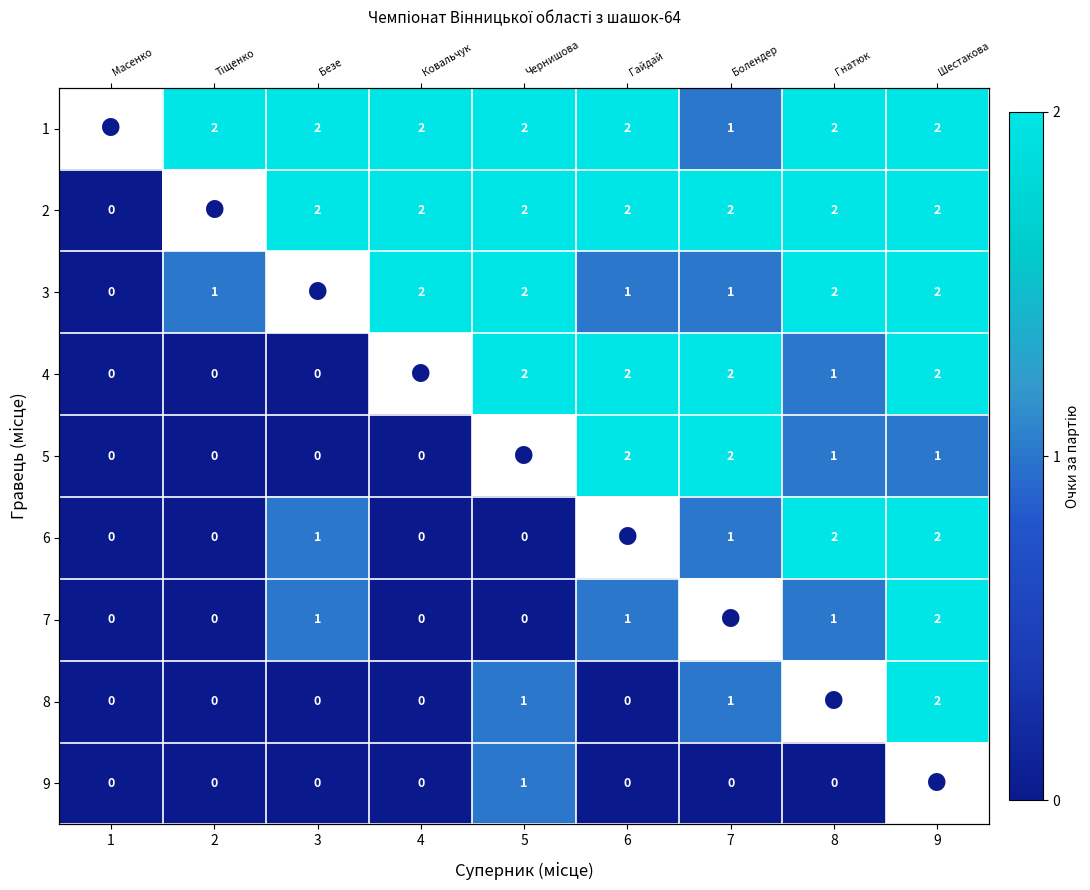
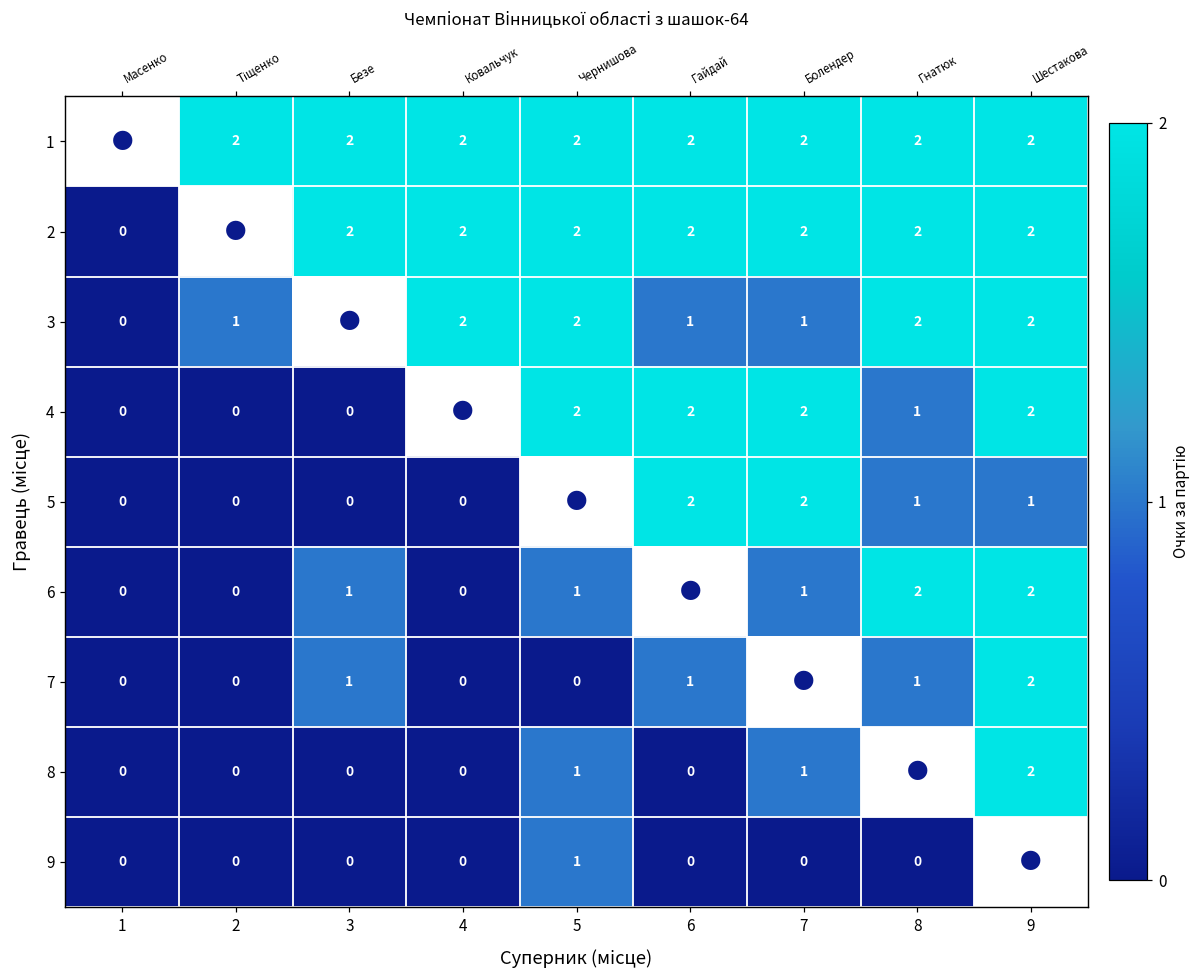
  {
    "1": {
      "2": 2,
      "3": 2,
      "4": 2,
      "5": 2,
      "6": 2,
-     "7": 1,
+     "7": 2,
      "8": 2,
      "9": 2
    },
    "2": {
      "1": 0,
      "3": 2,
      "4": 2,
      "5": 2,
      "6": 2,
      "7": 2,
      "8": 2,
      "9": 2
    },
    "3": {
      "1": 0,
      "2": 1,
      "4": 2,
      "5": 2,
      "6": 1,
      "7": 1,
      "8": 2,
      "9": 2
    },
    "4": {
      "1": 0,
      "2": 0,
      "3": 0,
      "5": 2,
      "6": 2,
      "7": 2,
      "8": 1,
      "9": 2
    },
    "5": {
      "1": 0,
      "2": 0,
      "3": 0,
      "4": 0,
      "6": 2,
      "7": 2,
      "8": 1,
      "9": 1
    },
    "6": {
      "1": 0,
      "2": 0,
      "3": 1,
      "4": 0,
-     "5": 0,
+     "5": 1,
      "7": 1,
      "8": 2,
      "9": 2
    },
    "7": {
      "1": 0,
      "2": 0,
      "3": 1,
      "4": 0,
      "5": 0,
      "6": 1,
      "8": 1,
      "9": 2
    },
    "8": {
      "1": 0,
      "2": 0,
      "3": 0,
      "4": 0,
      "5": 1,
      "6": 0,
      "7": 1,
      "9": 2
    },
    "9": {
      "1": 0,
      "2": 0,
      "3": 0,
      "4": 0,
      "5": 1,
      "6": 0,
      "7": 0,
      "8": 0
    }
  }
